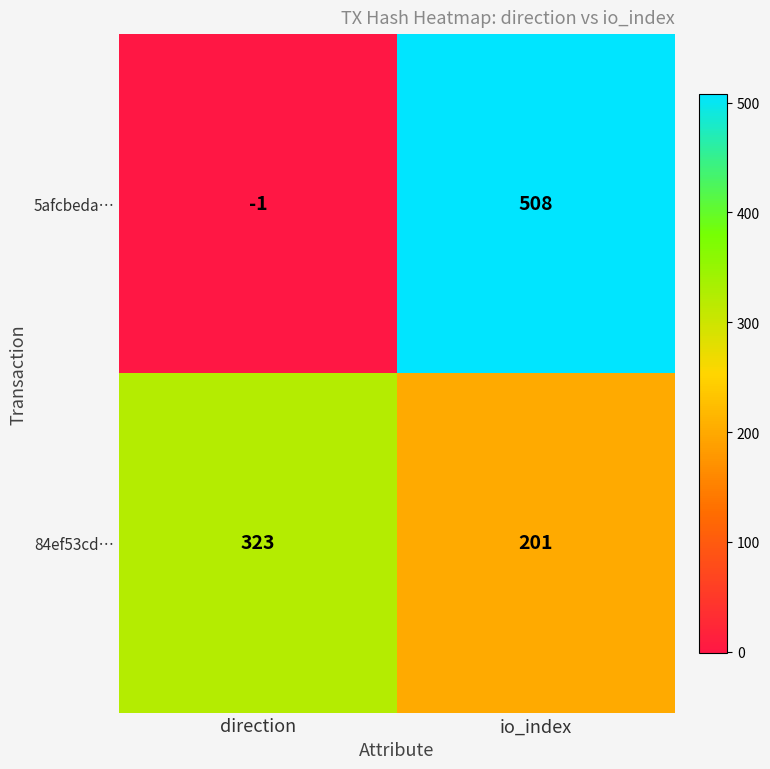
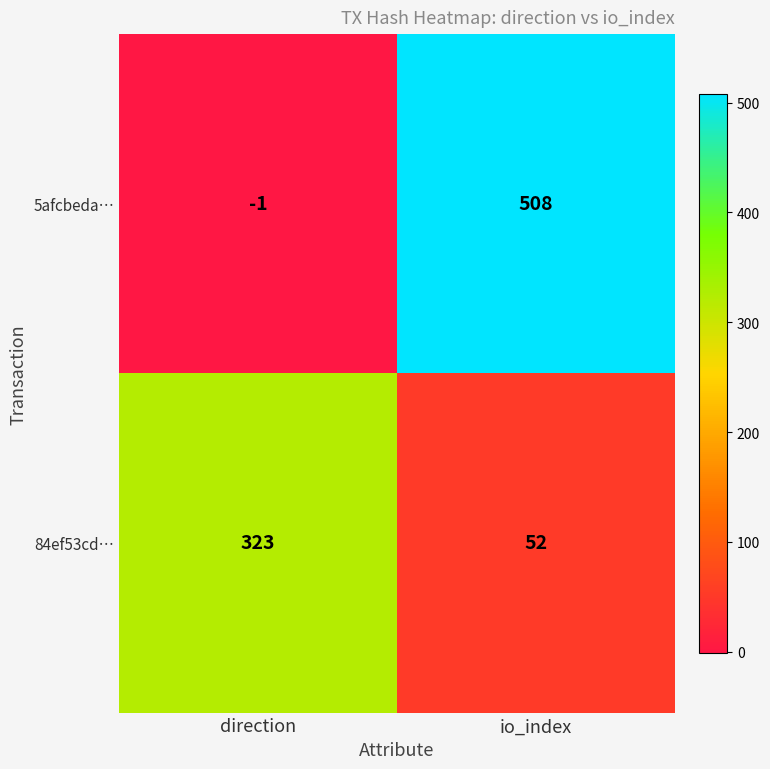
  {
    "5afcbeda…": {
      "direction": -1,
      "io_index": 508
    },
    "84ef53cd…": {
      "direction": 323,
-     "io_index": 201
+     "io_index": 52
    }
  }
